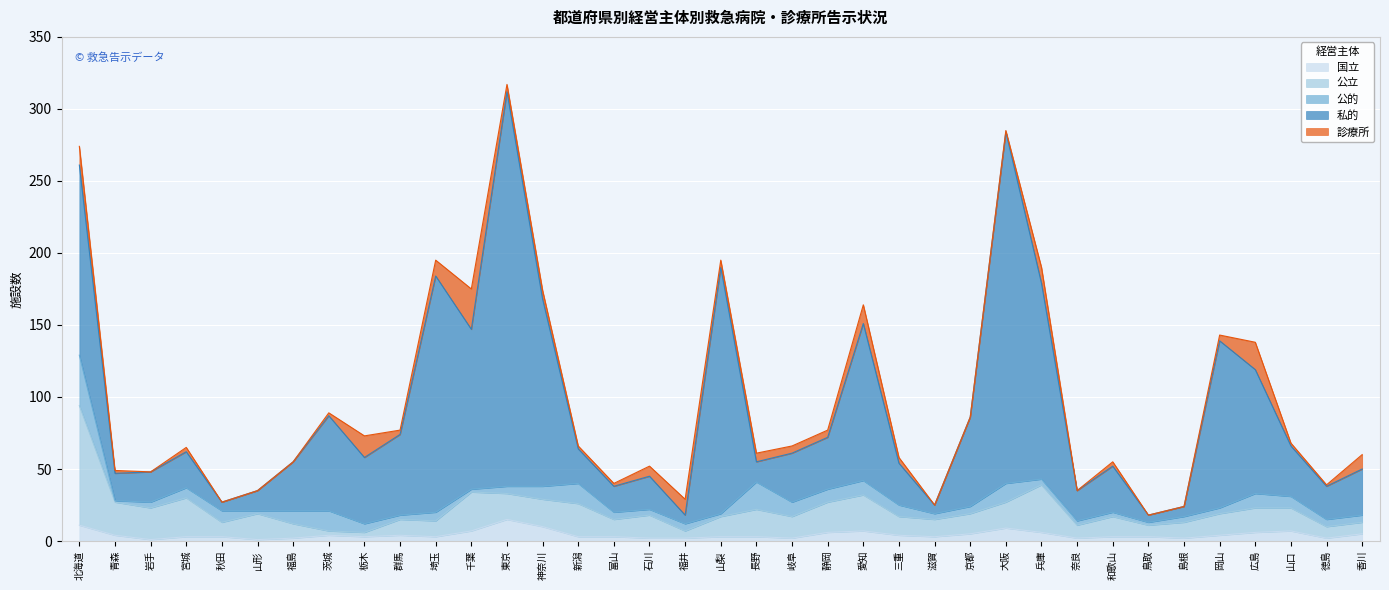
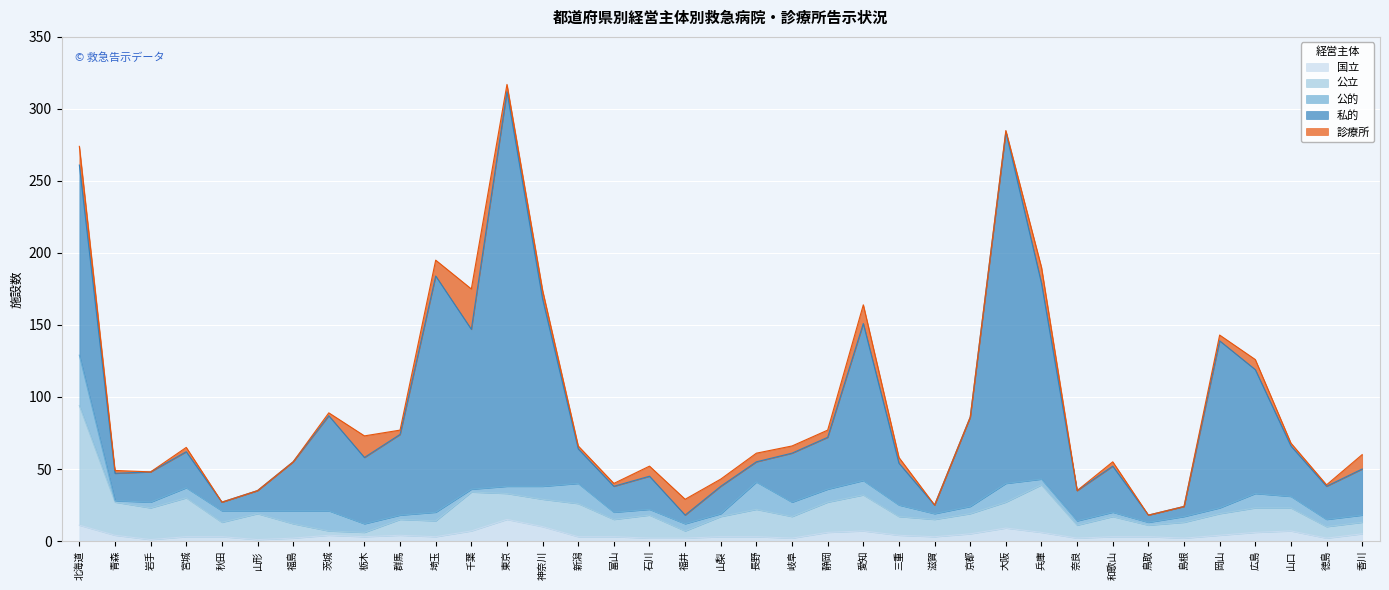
  {
    "私的": {
      "北海道": 132,
      "青森": 19,
      "宮城": 25,
      "茨城": 66,
      "栃木": 46,
      "群馬": 56,
      "埼玉": 164,
      "千葉": 111,
      "東京": 274,
      "神奈川": 130,
      "新潟": 24,
      "富山": 18,
      "石川": 23,
      "福井": 6,
-     "山梨": 171,
+     "山梨": 19,
      "長野": 14,
      "岐阜": 34,
      "静岡": 36,
      "愛知": 109,
      "三重": 29,
      "兵庫": 136,
      "和歌山": 32,
      "岡山": 116,
      "広島": 86,
      "山口": 35,
      "香川": 32
    },
    "診療所": {
      "北海道": 13,
      "青森": 2,
      "宮城": 3,
      "茨城": 2,
      "栃木": 15,
      "群馬": 3,
      "埼玉": 11,
      "千葉": 28,
      "東京": 5,
      "神奈川": 6,
      "新潟": 2,
      "富山": 2,
      "石川": 7,
      "福井": 11,
      "山梨": 5,
      "長野": 6,
      "岐阜": 5,
      "静岡": 5,
      "愛知": 13,
      "三重": 4,
      "兵庫": 11,
      "和歌山": 3,
      "岡山": 4,
-     "広島": 19,
+     "広島": 7,
      "山口": 2,
      "香川": 10
    }
  }
